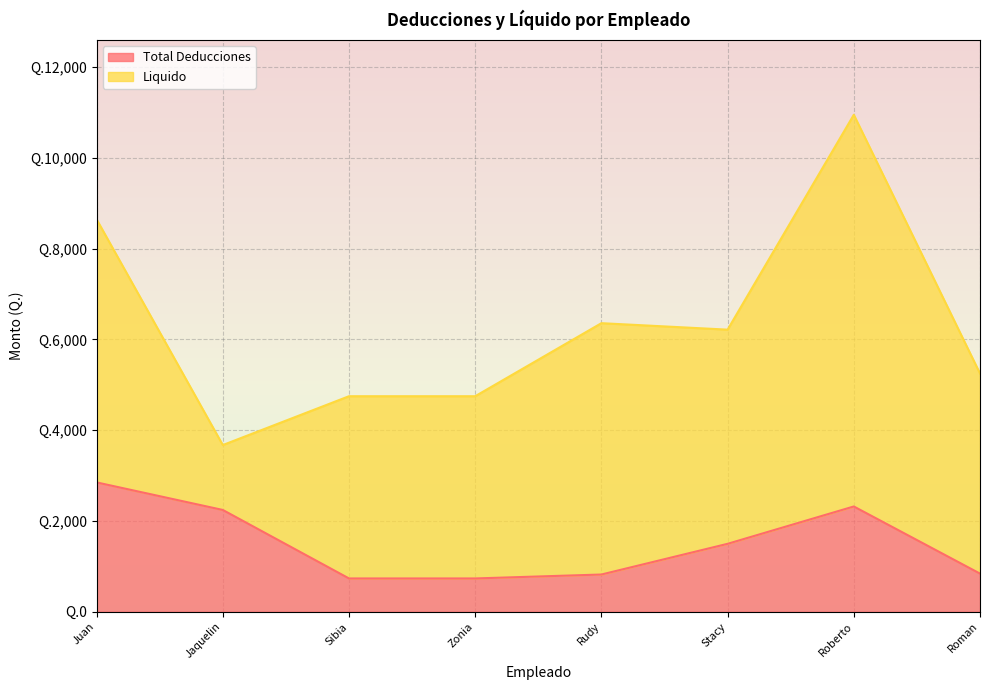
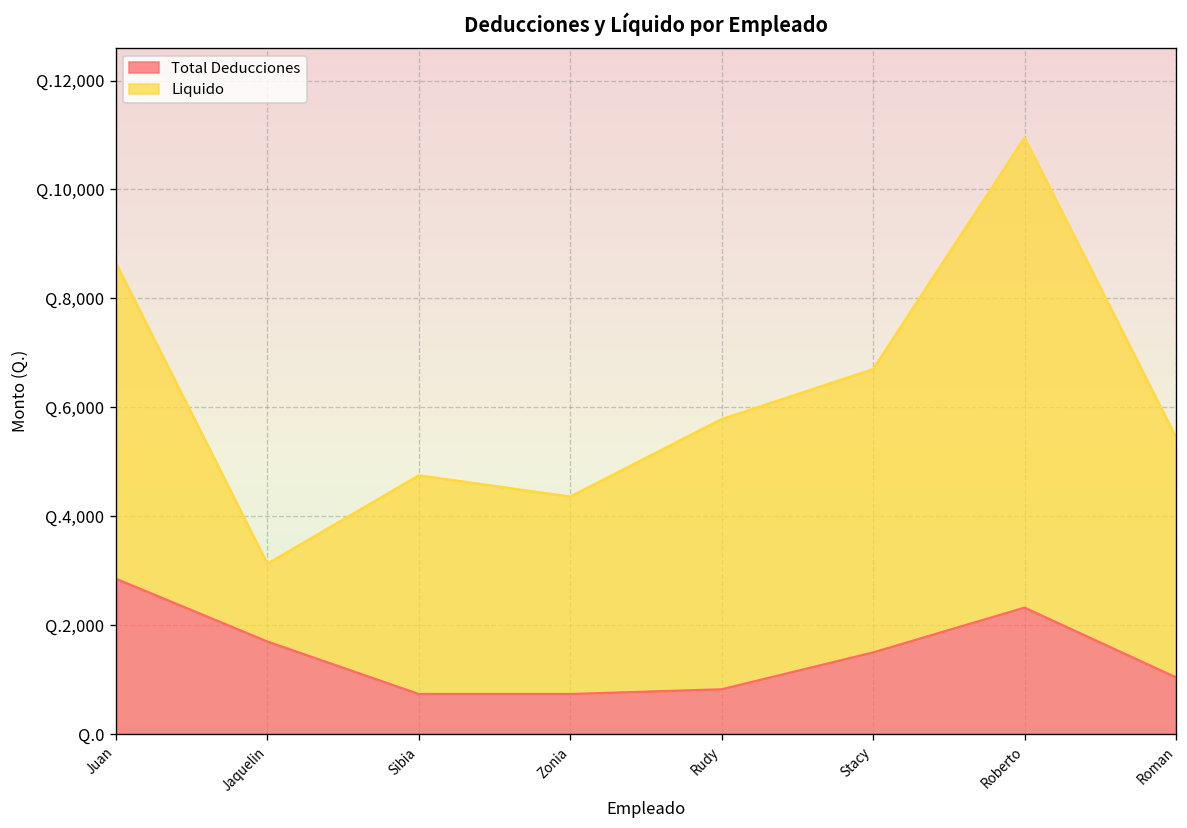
  {
    "Total Deducciones": {
      "Juan": "Q.2,900",
-     "Jaquelin": "Q.2,200",
+     "Jaquelin": "Q.1,700",
      "Sibia": "Q.700",
      "Zonia": "Q.700",
      "Rudy": "Q.800",
      "Stacy": "Q.1,500",
      "Roberto": "Q.2,300",
-     "Roman": "Q.800"
+     "Roman": "Q.1,000"
    },
    "Liquido": {
      "Juan": "Q.5,800",
      "Jaquelin": "Q.1,400",
      "Sibia": "Q.4,000",
-     "Zonia": "Q.4,000",
-     "Rudy": "Q.5,500",
-     "Stacy": "Q.4,700",
+     "Zonia": "Q.3,600",
+     "Rudy": "Q.5,000",
+     "Stacy": "Q.5,200",
      "Roberto": "Q.8,600",
      "Roman": "Q.4,400"
    }
  }
